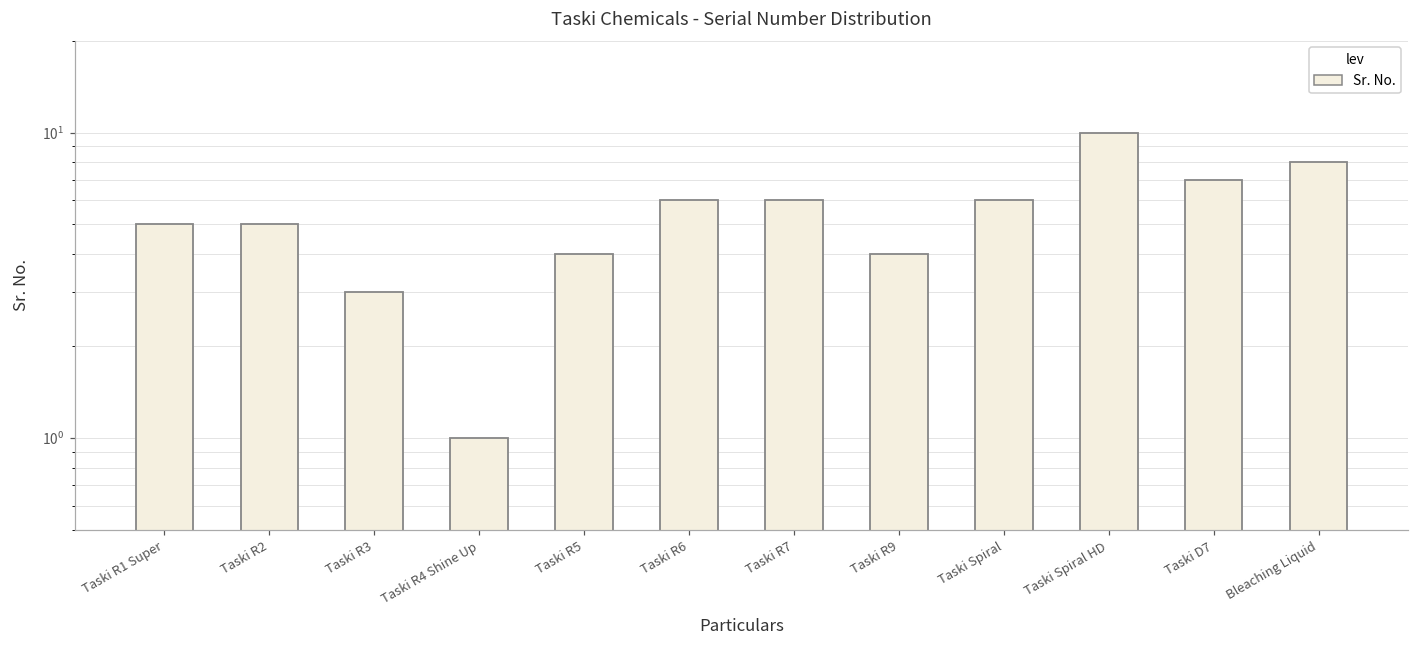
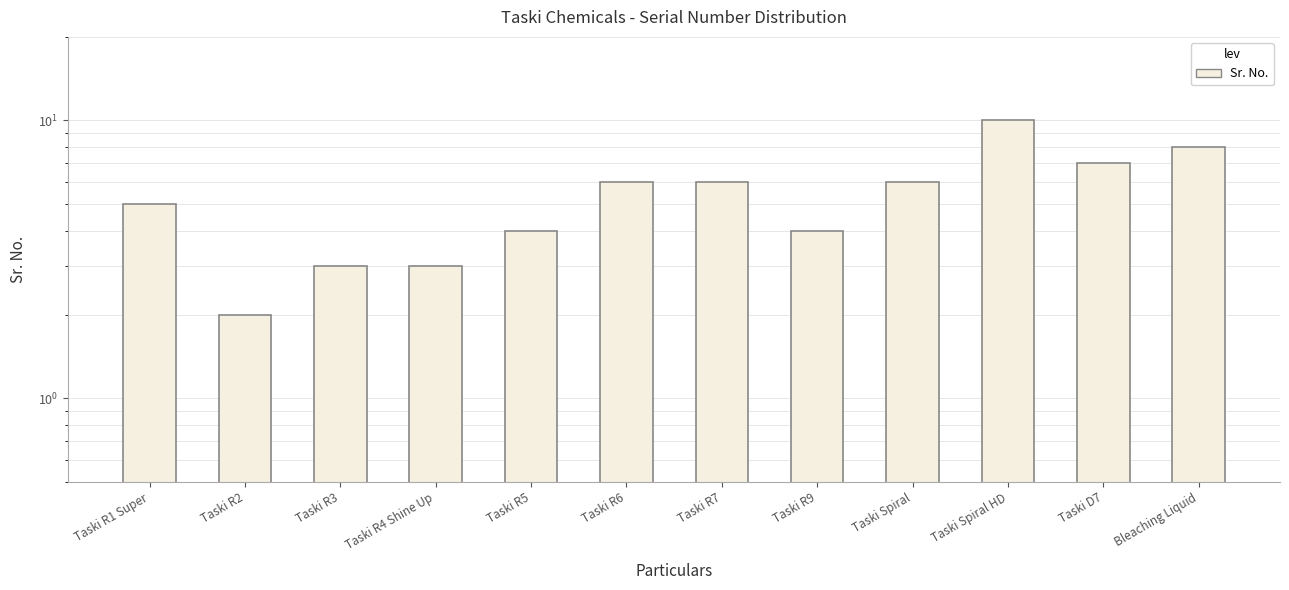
  {
    "Taski R1 Super": 5,
-   "Taski R2": 5,
+   "Taski R2": 2,
    "Taski R3": 3,
-   "Taski R4 Shine Up": 1,
+   "Taski R4 Shine Up": 3,
    "Taski R5": 4,
    "Taski R6": 6,
    "Taski R7": 6,
    "Taski R9": 4,
    "Taski Spiral": 6,
    "Taski Spiral HD": 10,
    "Taski D7": 7,
    "Bleaching Liquid": 8
  }
